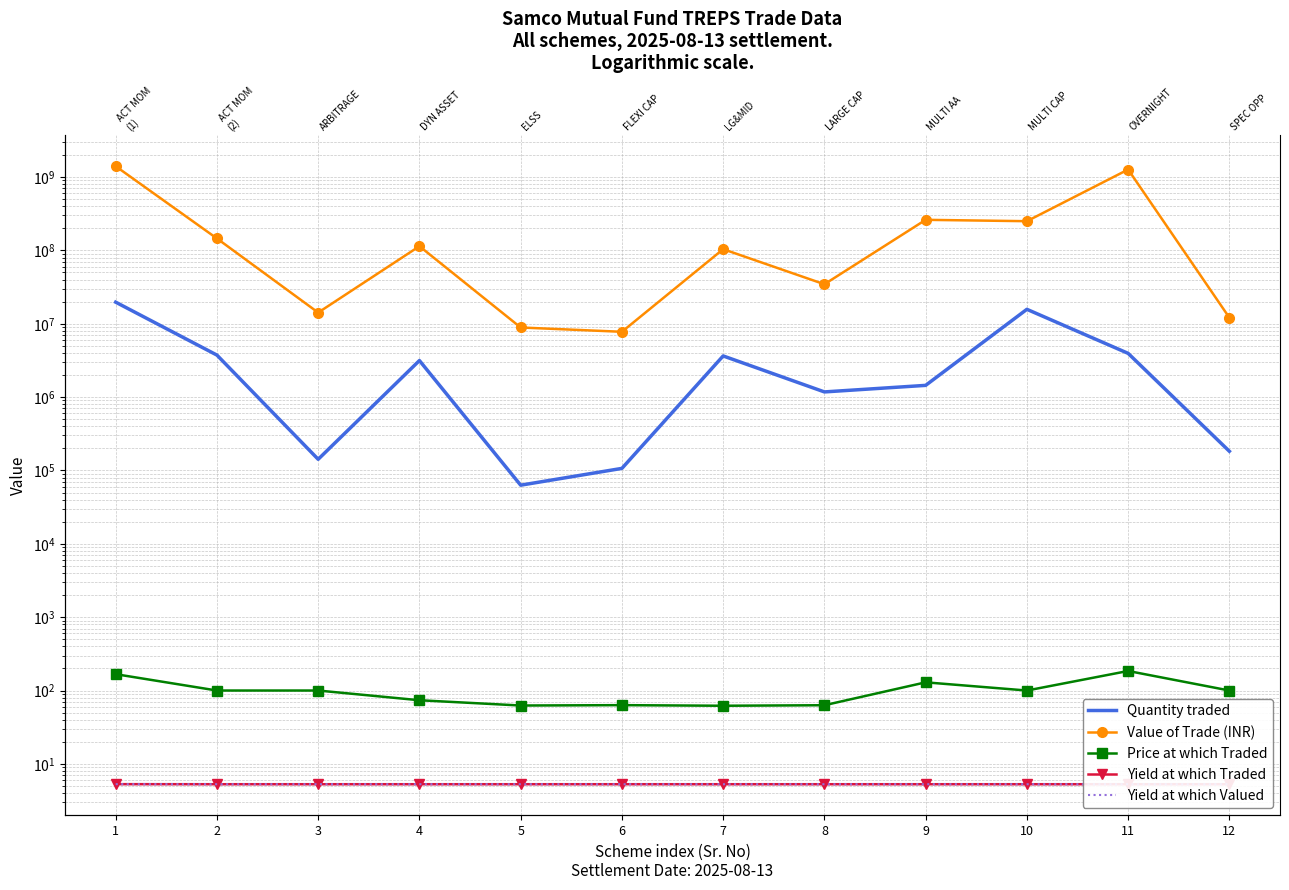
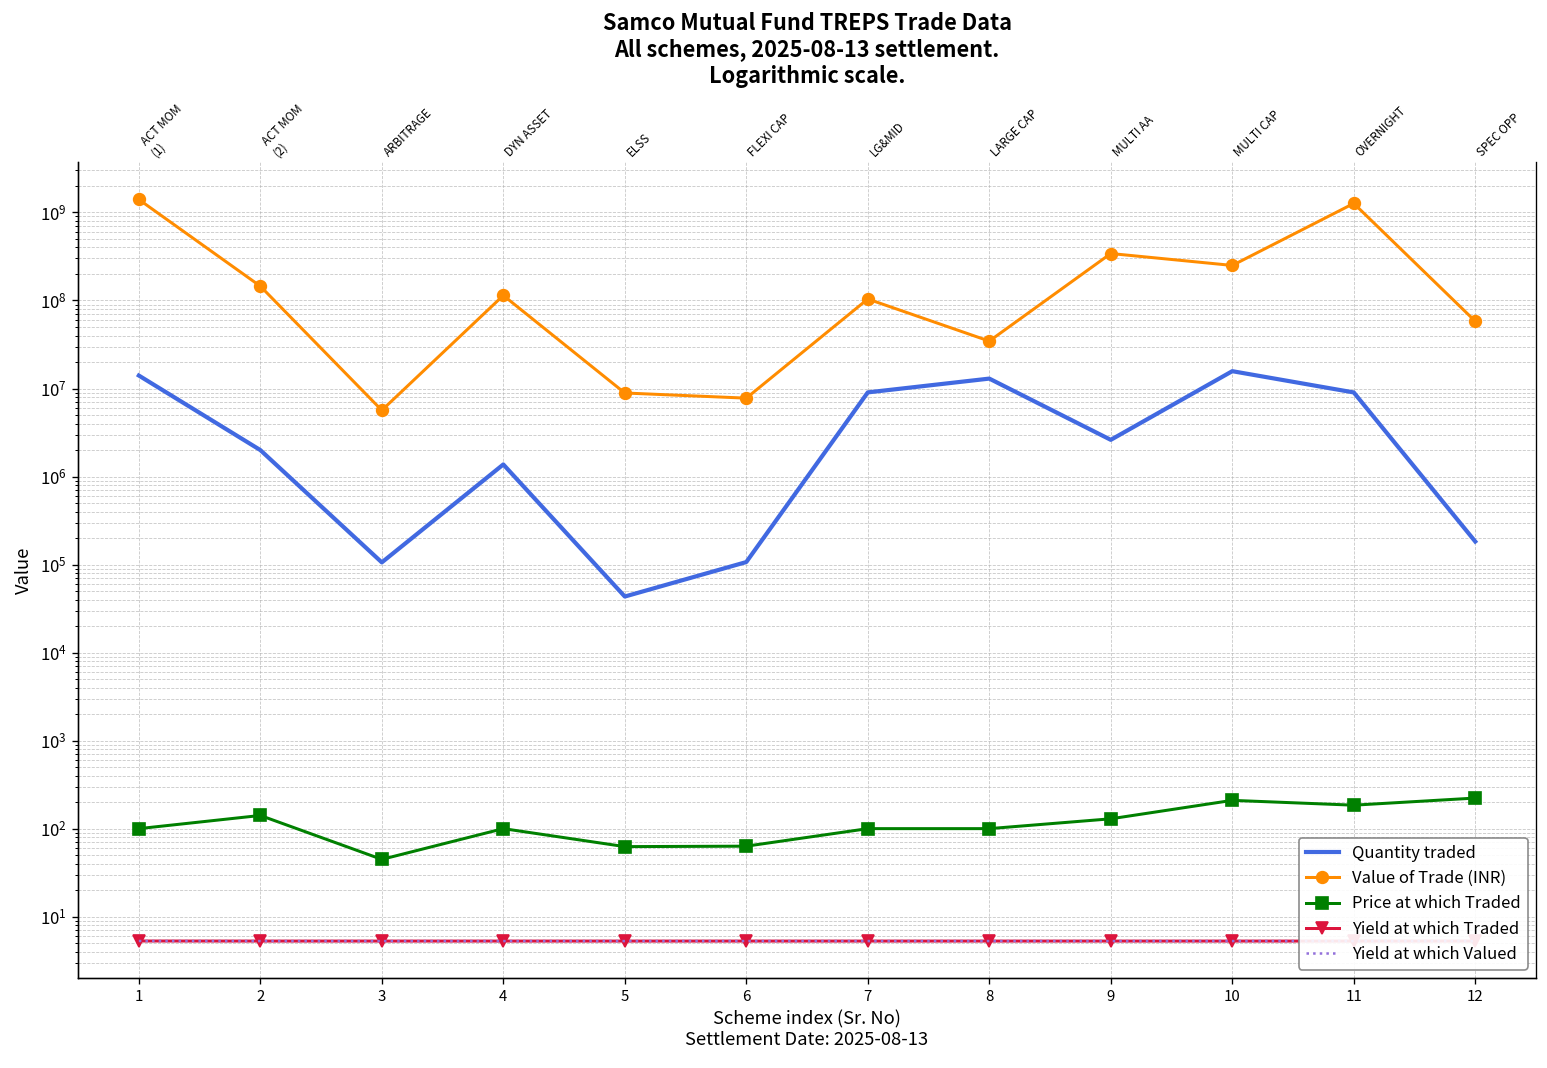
  {
    "Quantity traded": {
-     "1": 20000000,
-     "2": 4000000,
-     "3": 140000,
-     "4": 3200000,
-     "5": 60000,
+     "1": 14000000,
+     "2": 2000000,
+     "3": 110000,
+     "4": 1400000,
+     "5": 40000,
      "6": 110000,
-     "7": 4000000,
-     "8": 1200000,
-     "9": 1400000,
+     "7": 9000000,
+     "8": 13000000,
+     "9": 2600000,
      "10": 16000000,
-     "11": 4000000,
+     "11": 9000000,
      "12": 180000
    },
    "Value of Trade (INR)": {
      "1": 1400000000,
      "2": 150000000,
-     "3": 14000000,
+     "3": 6000000,
      "4": 110000000,
      "5": 9000000,
      "6": 8000000,
      "7": 100000000,
      "8": 30000000,
-     "9": 260000000,
+     "9": 300000000,
      "10": 250000000,
      "11": 1300000000,
-     "12": 12000000
+     "12": 60000000
    },
    "Price at which Traded": {
-     "1": 170,
-     "2": 100,
-     "3": 100,
-     "4": 70,
+     "1": 100,
+     "2": 140,
+     "3": 40,
+     "4": 100,
      "5": 60,
      "6": 60,
-     "7": 60,
-     "8": 60,
+     "7": 100,
+     "8": 100,
      "9": 130,
-     "10": 100,
+     "10": 210,
      "11": 180,
-     "12": 100
+     "12": 220
    },
    "Yield at which Valued": {
      "1": 5,
      "2": 5,
      "3": 5,
      "4": 5,
      "5": 5,
      "6": 5,
      "7": 5,
      "8": 5,
      "9": 5,
      "10": 5
    }
  }
